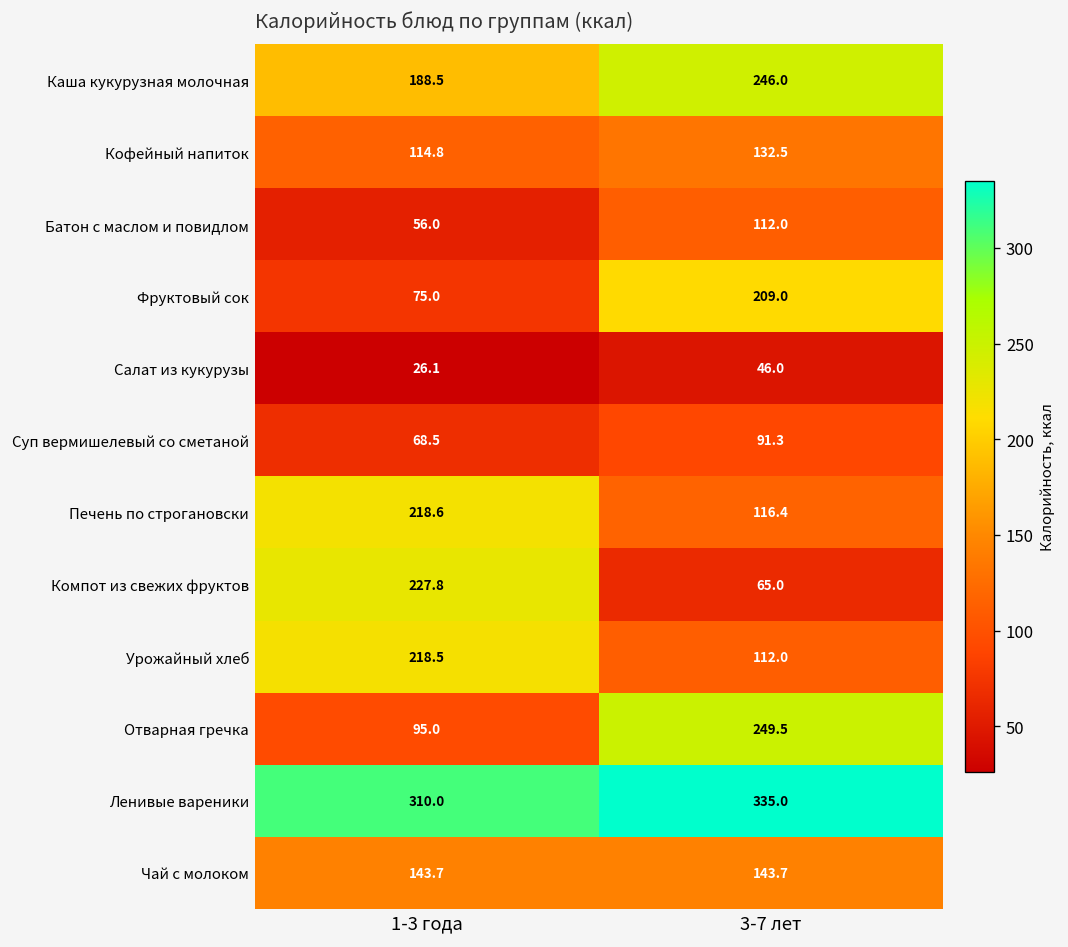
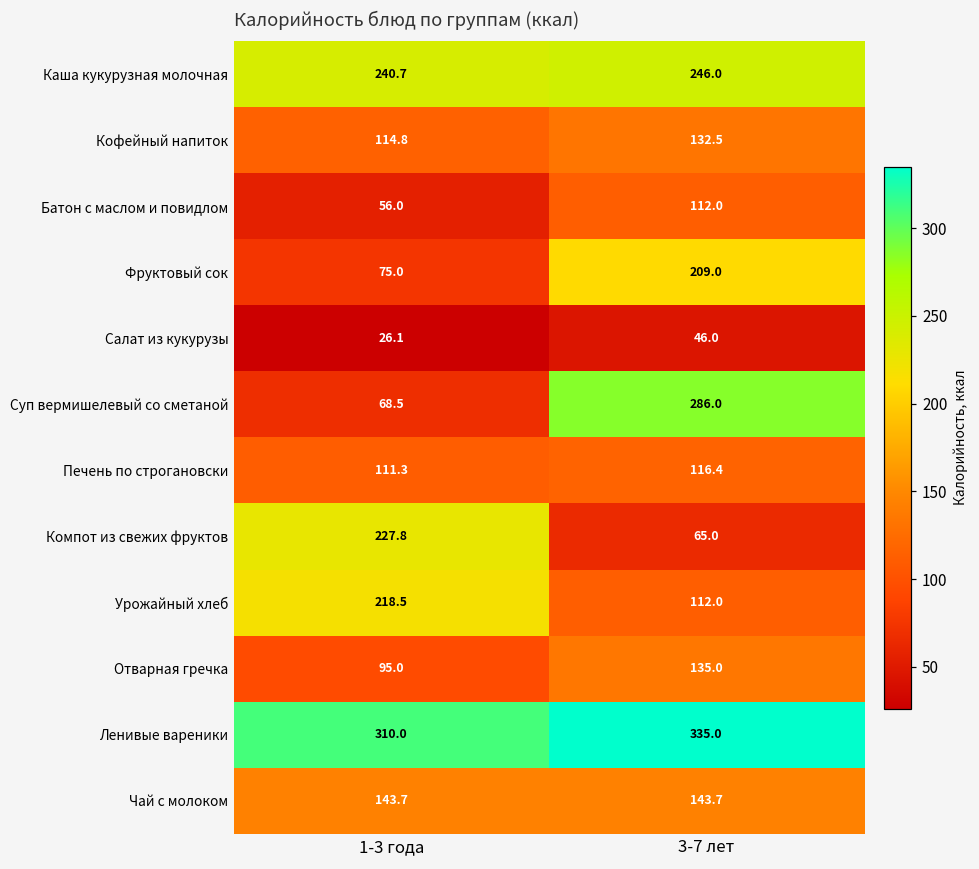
  {
    "Каша кукурузная молочная": {
-     "1-3 года": 188.5,
+     "1-3 года": 240.7,
      "3-7 лет": 246.0
    },
    "Кофейный напиток": {
      "1-3 года": 114.8,
      "3-7 лет": 132.5
    },
    "Батон с маслом и повидлом": {
      "1-3 года": 56.0,
      "3-7 лет": 112.0
    },
    "Фруктовый сок": {
      "1-3 года": 75.0,
      "3-7 лет": 209.0
    },
    "Салат из кукурузы": {
      "1-3 года": 26.1,
      "3-7 лет": 46.0
    },
    "Суп вермишелевый со сметаной": {
      "1-3 года": 68.5,
-     "3-7 лет": 91.3
+     "3-7 лет": 286.0
    },
    "Печень по строгановски": {
-     "1-3 года": 218.6,
+     "1-3 года": 111.3,
      "3-7 лет": 116.4
    },
    "Компот из свежих фруктов": {
      "1-3 года": 227.8,
      "3-7 лет": 65.0
    },
    "Урожайный хлеб": {
      "1-3 года": 218.5,
      "3-7 лет": 112.0
    },
    "Отварная гречка": {
      "1-3 года": 95.0,
-     "3-7 лет": 249.5
+     "3-7 лет": 135.0
    },
    "Ленивые вареники": {
      "1-3 года": 310.0,
      "3-7 лет": 335.0
    },
    "Чай с молоком": {
      "1-3 года": 143.7,
      "3-7 лет": 143.7
    }
  }
